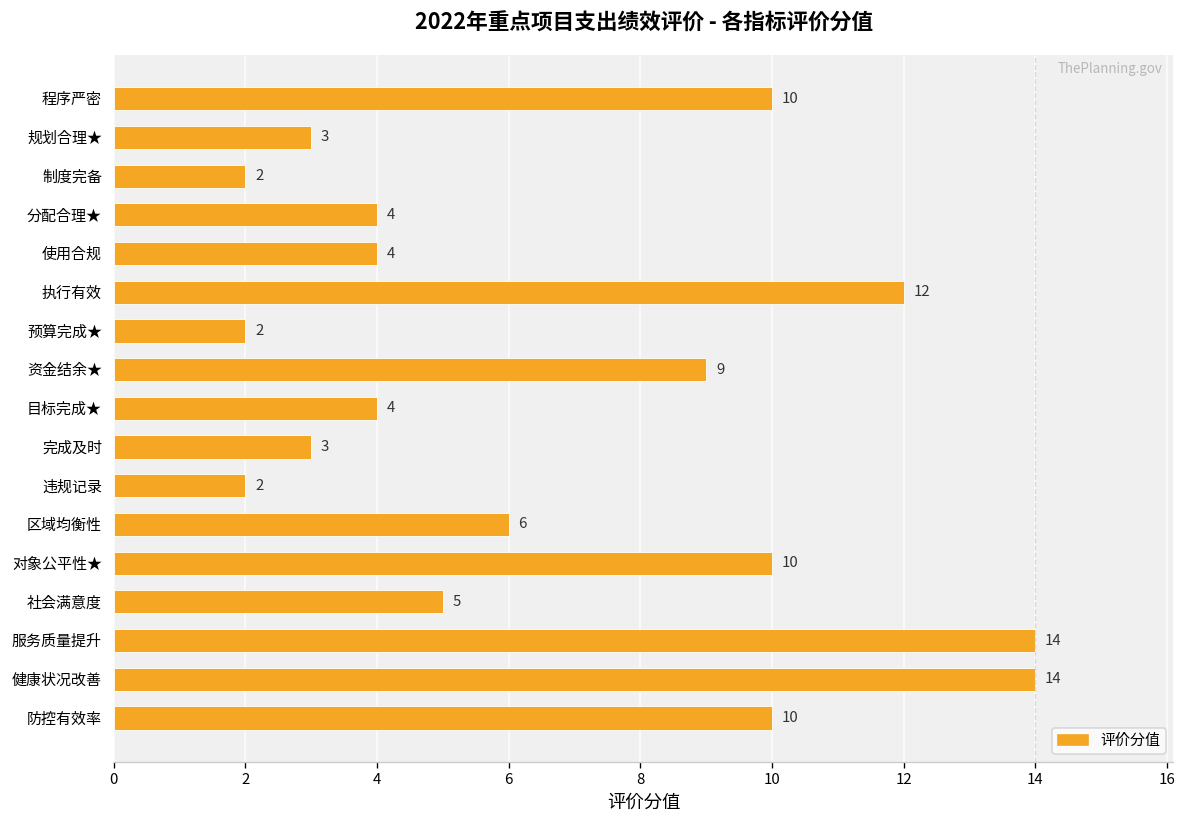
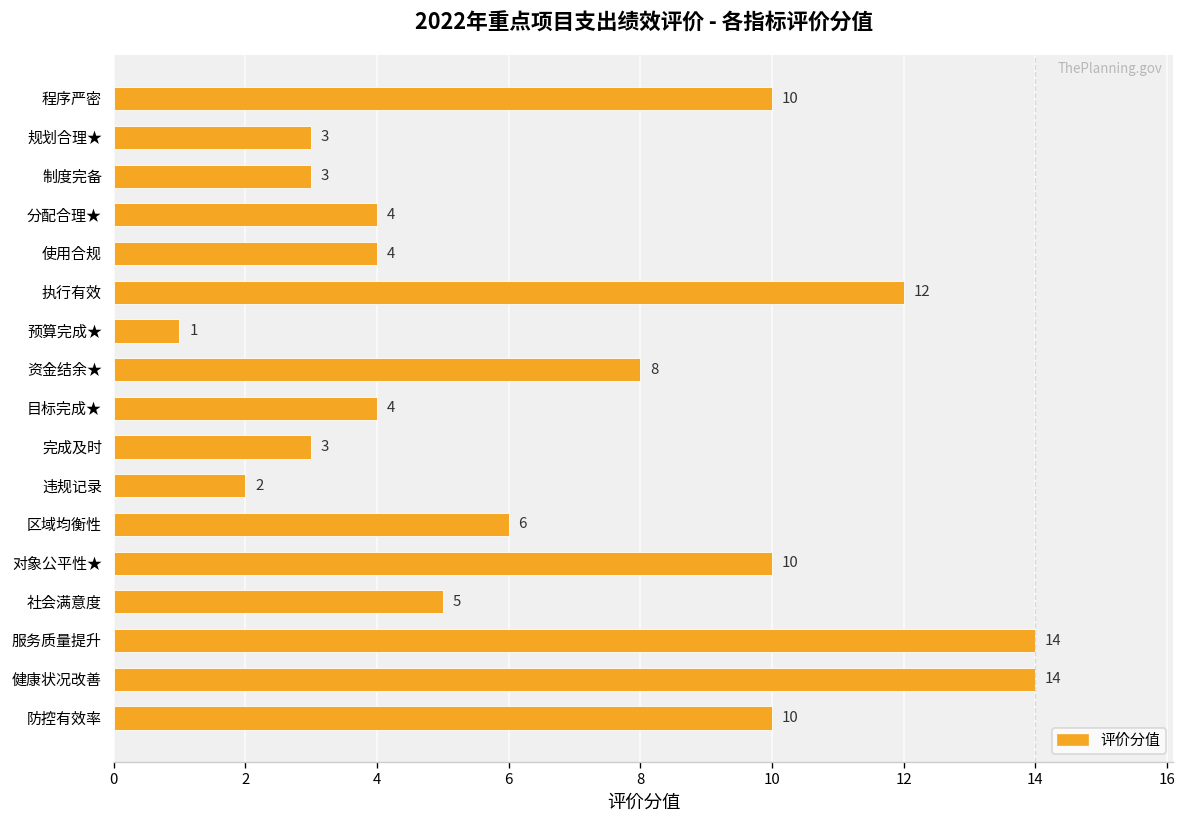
  {
    "程序严密": 10,
    "规划合理★": 3,
-   "制度完备": 2,
+   "制度完备": 3,
    "分配合理★": 4,
    "使用合规": 4,
    "执行有效": 12,
-   "预算完成★": 2,
-   "资金结余★": 9,
+   "预算完成★": 1,
+   "资金结余★": 8,
    "目标完成★": 4,
    "完成及时": 3,
    "违规记录": 2,
    "区域均衡性": 6,
    "对象公平性★": 10,
    "社会满意度": 5,
    "服务质量提升": 14,
    "健康状况改善": 14,
    "防控有效率": 10
  }
